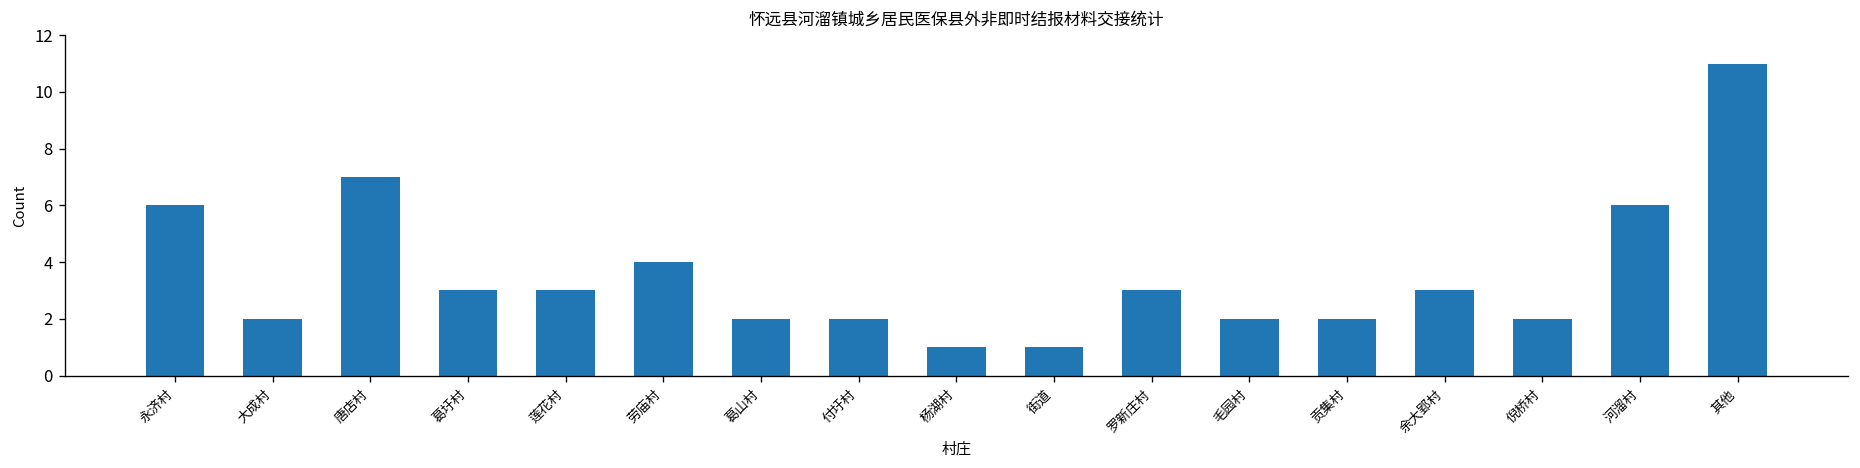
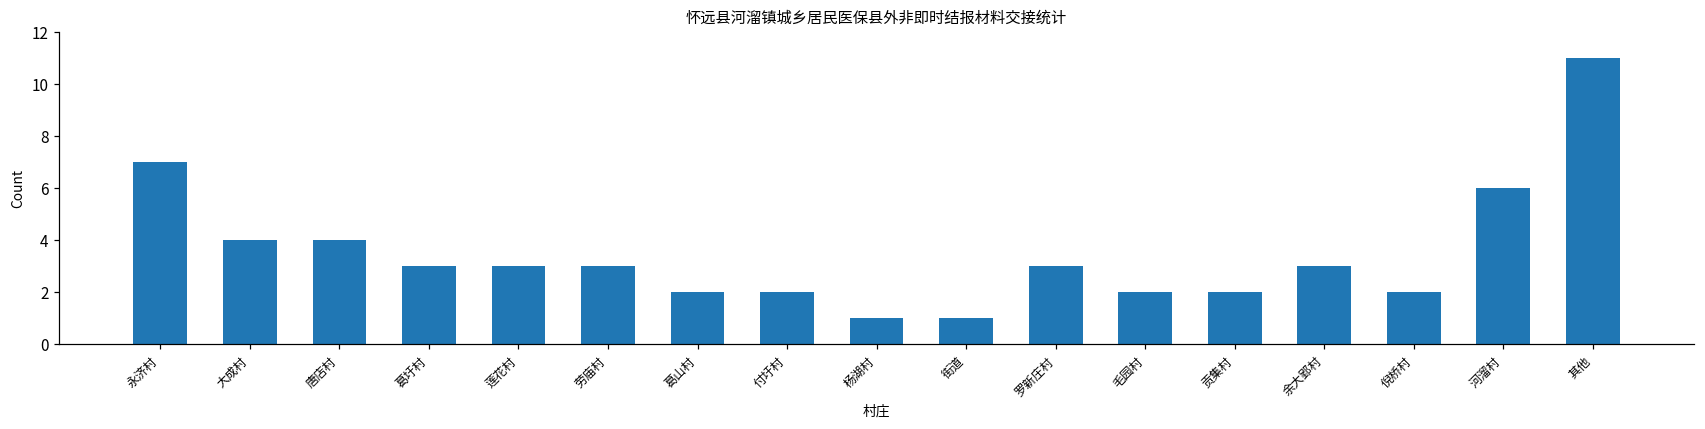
  {
-   "永济村": 6,
-   "大成村": 2,
-   "唐店村": 7,
+   "永济村": 7,
+   "大成村": 4,
+   "唐店村": 4,
    "葛圩村": 3,
    "莲花村": 3,
-   "劳庙村": 4,
+   "劳庙村": 3,
    "葛山村": 2,
    "付圩村": 2,
    "杨湖村": 1,
    "街道": 1,
    "罗新庄村": 3,
    "毛园村": 2,
    "贡集村": 2,
    "余大郢村": 3,
    "倪桥村": 2,
    "河溜村": 6,
    "其他": 11
  }
